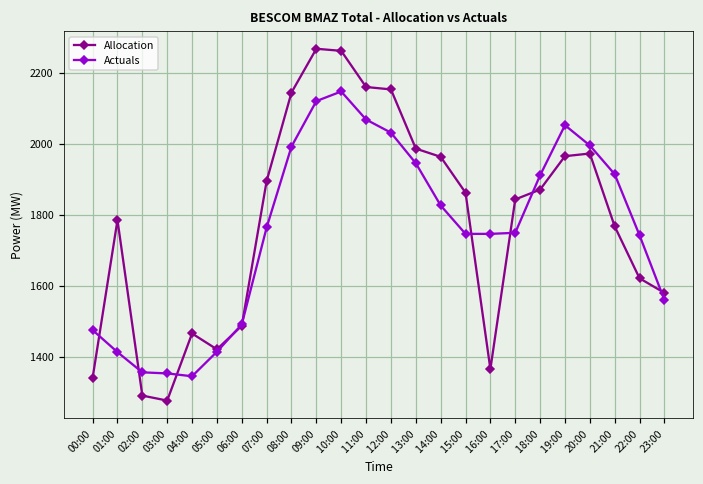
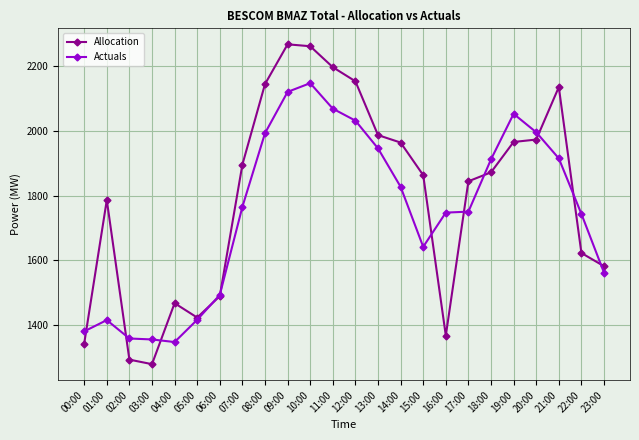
  {
    "Allocation": {
      "00:00": 1340,
      "01:00": 1790,
      "02:00": 1290,
      "03:00": 1280,
      "04:00": 1470,
      "07:00": 1900,
      "08:00": 2150,
      "09:00": 2270,
      "10:00": 2260,
-     "11:00": 2160,
+     "11:00": 2200,
      "12:00": 2150,
      "13:00": 1990,
      "14:00": 1960,
      "15:00": 1860,
      "16:00": 1370,
      "17:00": 1840,
      "18:00": 1870,
      "19:00": 1970,
      "20:00": 1970,
-     "21:00": 1770,
+     "21:00": 2140,
      "22:00": 1620,
      "23:00": 1580
    },
    "Actuals": {
-     "00:00": 1480,
+     "00:00": 1380,
      "01:00": 1410,
      "02:00": 1360,
      "03:00": 1350,
      "04:00": 1350,
      "07:00": 1770,
      "08:00": 1990,
      "09:00": 2120,
      "10:00": 2150,
      "11:00": 2070,
      "12:00": 2030,
      "13:00": 1950,
      "14:00": 1830,
-     "15:00": 1750,
+     "15:00": 1640,
      "16:00": 1750,
      "17:00": 1750,
      "18:00": 1910,
      "19:00": 2050,
      "20:00": 2000,
      "21:00": 1920,
      "22:00": 1740,
      "23:00": 1560
    }
  }
